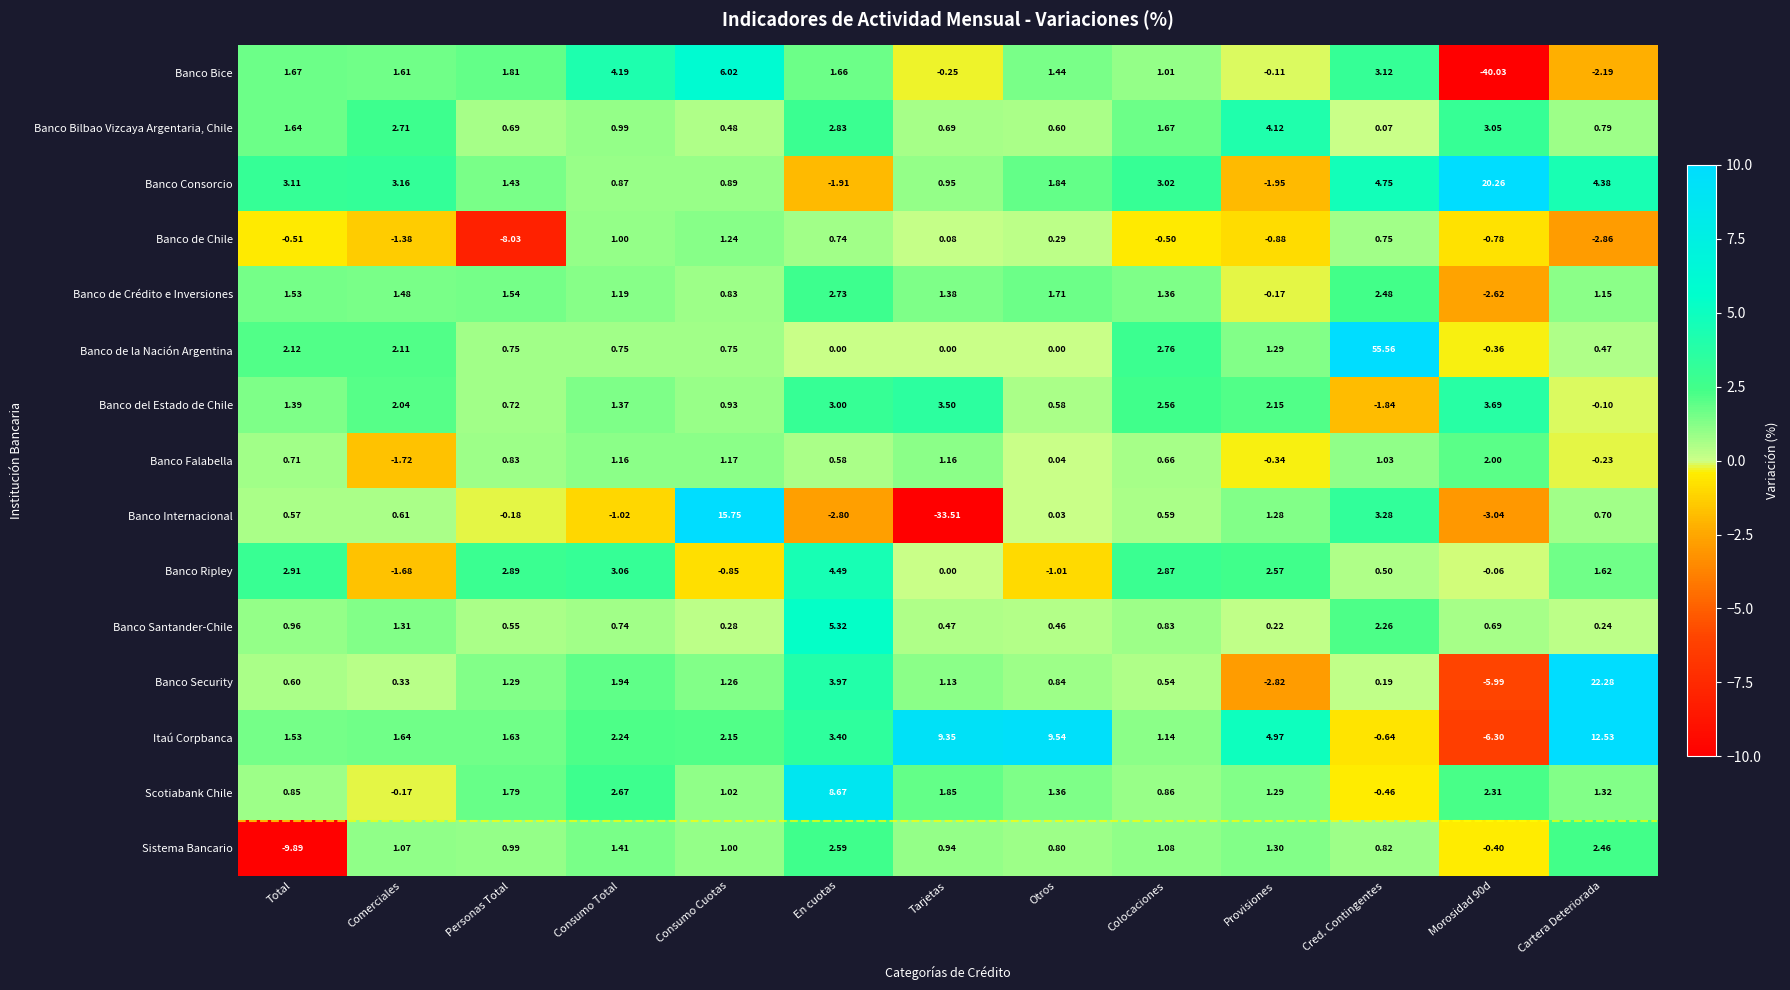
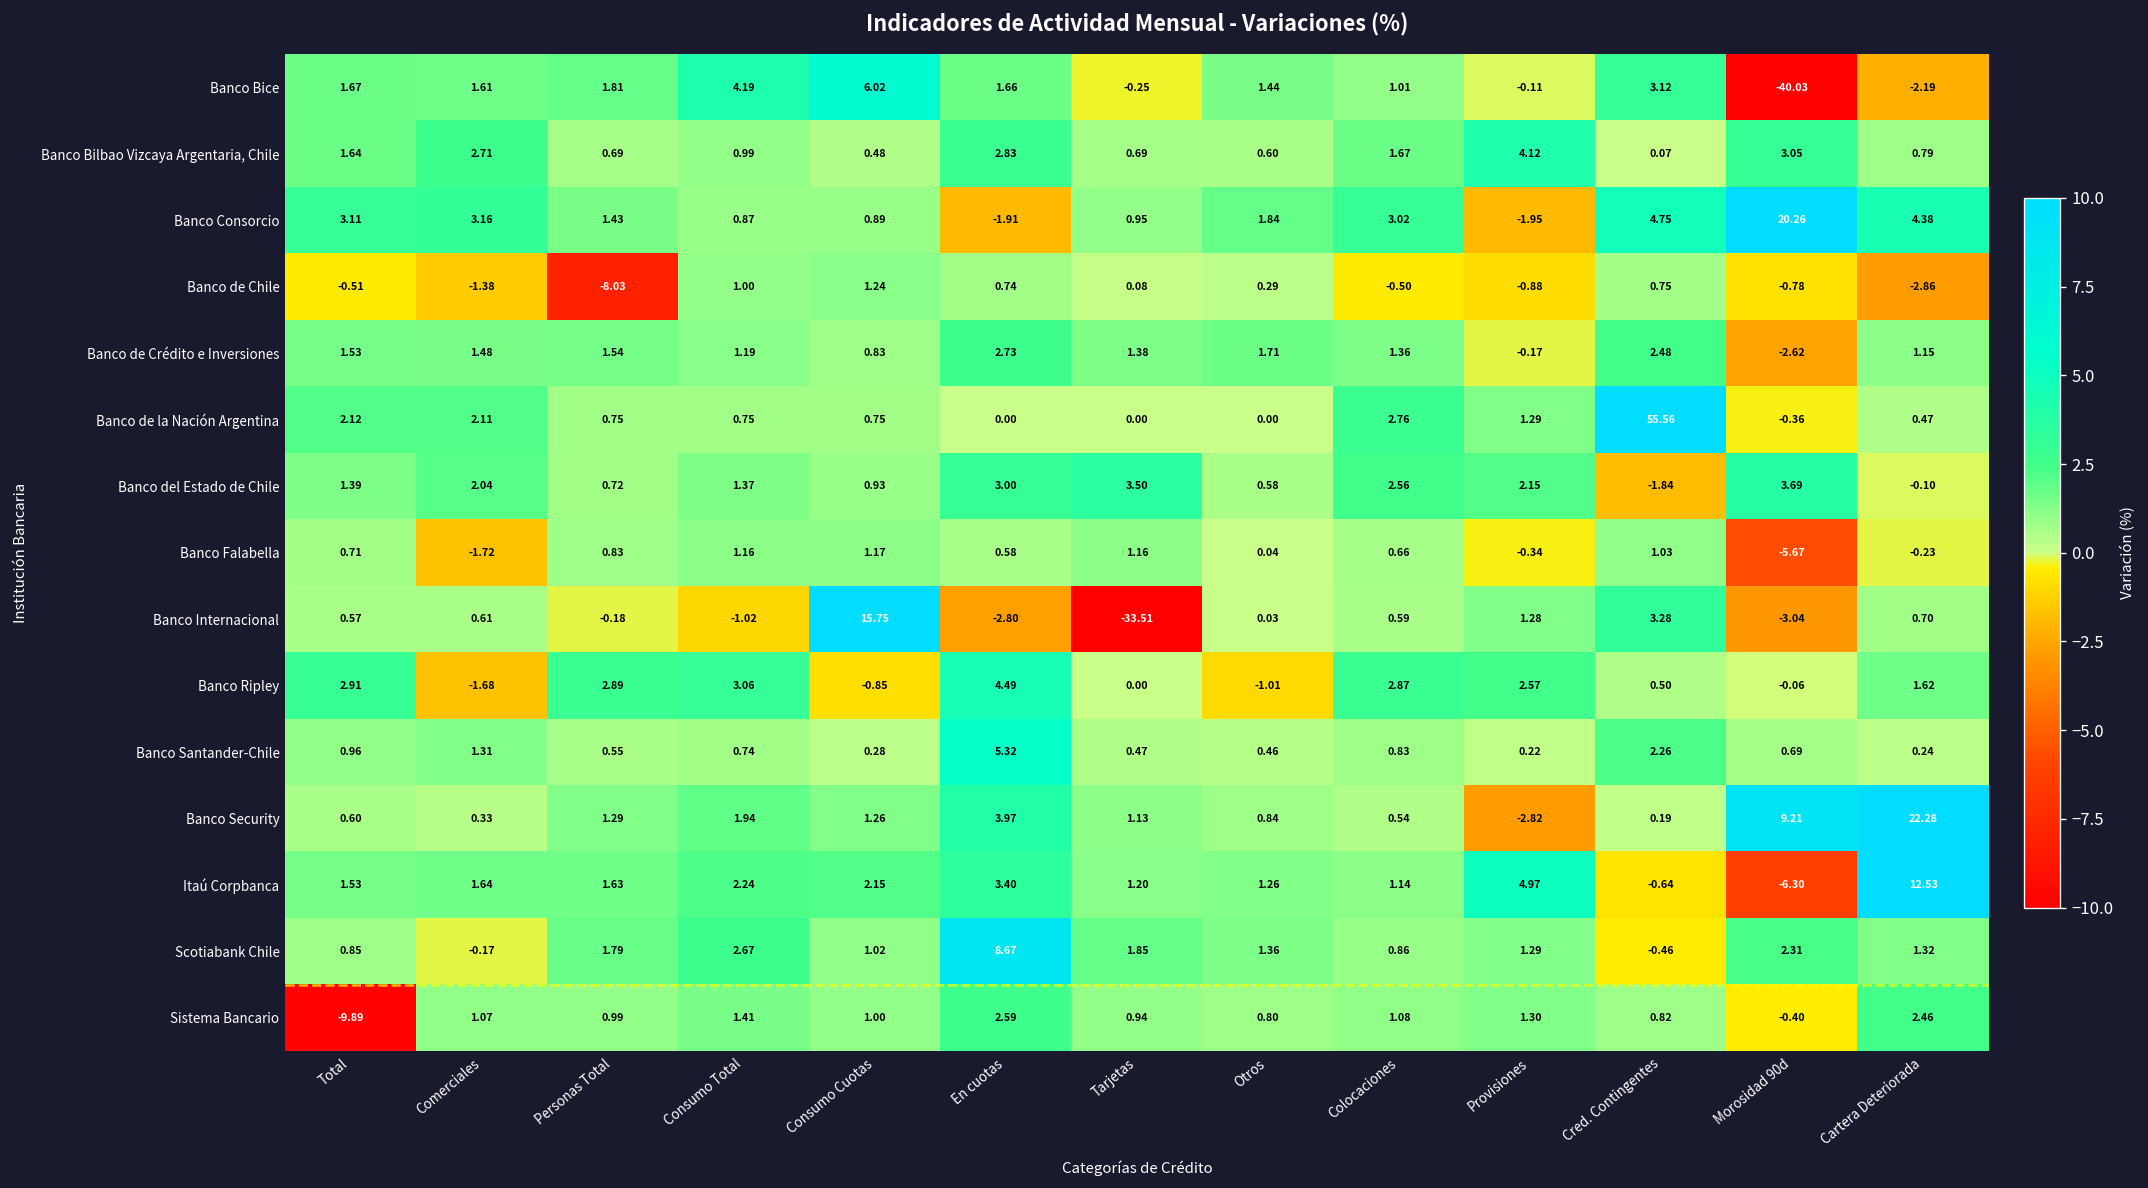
  {
    "Banco Bice": {
      "Total": 1.67,
      "Comerciales": 1.61,
      "Personas Total": 1.81,
      "Consumo Total": 4.19,
      "Consumo Cuotas": 6.02,
      "En cuotas": 1.66,
      "Tarjetas": -0.25,
      "Otros": 1.44,
      "Colocaciones": 1.01,
      "Provisiones": -0.11,
      "Cred. Contingentes": 3.12,
      "Morosidad 90d": -40.03,
      "Cartera Deteriorada": -2.19
    },
    "Banco Bilbao Vizcaya Argentaria, Chile": {
      "Total": 1.64,
      "Comerciales": 2.71,
      "Personas Total": 0.69,
      "Consumo Total": 0.99,
      "Consumo Cuotas": 0.48,
      "En cuotas": 2.83,
      "Tarjetas": 0.69,
      "Otros": 0.60,
      "Colocaciones": 1.67,
      "Provisiones": 4.12,
      "Cred. Contingentes": 0.07,
      "Morosidad 90d": 3.05,
      "Cartera Deteriorada": 0.79
    },
    "Banco Consorcio": {
      "Total": 3.11,
      "Comerciales": 3.16,
      "Personas Total": 1.43,
      "Consumo Total": 0.87,
      "Consumo Cuotas": 0.89,
      "En cuotas": -1.91,
      "Tarjetas": 0.95,
      "Otros": 1.84,
      "Colocaciones": 3.02,
      "Provisiones": -1.95,
      "Cred. Contingentes": 4.75,
      "Morosidad 90d": 20.26,
      "Cartera Deteriorada": 4.38
    },
    "Banco de Chile": {
      "Total": -0.51,
      "Comerciales": -1.38,
      "Personas Total": -8.03,
      "Consumo Total": 1.00,
      "Consumo Cuotas": 1.24,
      "En cuotas": 0.74,
      "Tarjetas": 0.08,
      "Otros": 0.29,
      "Colocaciones": -0.50,
      "Provisiones": -0.88,
      "Cred. Contingentes": 0.75,
      "Morosidad 90d": -0.78,
      "Cartera Deteriorada": -2.86
    },
    "Banco de Crédito e Inversiones": {
      "Total": 1.53,
      "Comerciales": 1.48,
      "Personas Total": 1.54,
      "Consumo Total": 1.19,
      "Consumo Cuotas": 0.83,
      "En cuotas": 2.73,
      "Tarjetas": 1.38,
      "Otros": 1.71,
      "Colocaciones": 1.36,
      "Provisiones": -0.17,
      "Cred. Contingentes": 2.48,
      "Morosidad 90d": -2.62,
      "Cartera Deteriorada": 1.15
    },
    "Banco de la Nación Argentina": {
      "Total": 2.12,
      "Comerciales": 2.11,
      "Personas Total": 0.75,
      "Consumo Total": 0.75,
      "Consumo Cuotas": 0.75,
      "En cuotas": 0.00,
      "Tarjetas": 0.00,
      "Otros": 0.00,
      "Colocaciones": 2.76,
      "Provisiones": 1.29,
      "Cred. Contingentes": 55.56,
      "Morosidad 90d": -0.36,
      "Cartera Deteriorada": 0.47
    },
    "Banco del Estado de Chile": {
      "Total": 1.39,
      "Comerciales": 2.04,
      "Personas Total": 0.72,
      "Consumo Total": 1.37,
      "Consumo Cuotas": 0.93,
      "En cuotas": 3.00,
      "Tarjetas": 3.50,
      "Otros": 0.58,
      "Colocaciones": 2.56,
      "Provisiones": 2.15,
      "Cred. Contingentes": -1.84,
      "Morosidad 90d": 3.69,
      "Cartera Deteriorada": -0.10
    },
    "Banco Falabella": {
      "Total": 0.71,
      "Comerciales": -1.72,
      "Personas Total": 0.83,
      "Consumo Total": 1.16,
      "Consumo Cuotas": 1.17,
      "En cuotas": 0.58,
      "Tarjetas": 1.16,
      "Otros": 0.04,
      "Colocaciones": 0.66,
      "Provisiones": -0.34,
      "Cred. Contingentes": 1.03,
-     "Morosidad 90d": 2.00,
+     "Morosidad 90d": -5.67,
      "Cartera Deteriorada": -0.23
    },
    "Banco Internacional": {
      "Total": 0.57,
      "Comerciales": 0.61,
      "Personas Total": -0.18,
      "Consumo Total": -1.02,
      "Consumo Cuotas": 15.75,
      "En cuotas": -2.80,
      "Tarjetas": -33.51,
      "Otros": 0.03,
      "Colocaciones": 0.59,
      "Provisiones": 1.28,
      "Cred. Contingentes": 3.28,
      "Morosidad 90d": -3.04,
      "Cartera Deteriorada": 0.70
    },
    "Banco Ripley": {
      "Total": 2.91,
      "Comerciales": -1.68,
      "Personas Total": 2.89,
      "Consumo Total": 3.06,
      "Consumo Cuotas": -0.85,
      "En cuotas": 4.49,
      "Tarjetas": 0.00,
      "Otros": -1.01,
      "Colocaciones": 2.87,
      "Provisiones": 2.57,
      "Cred. Contingentes": 0.50,
      "Morosidad 90d": -0.06,
      "Cartera Deteriorada": 1.62
    },
    "Banco Santander-Chile": {
      "Total": 0.96,
      "Comerciales": 1.31,
      "Personas Total": 0.55,
      "Consumo Total": 0.74,
      "Consumo Cuotas": 0.28,
      "En cuotas": 5.32,
      "Tarjetas": 0.47,
      "Otros": 0.46,
      "Colocaciones": 0.83,
      "Provisiones": 0.22,
      "Cred. Contingentes": 2.26,
      "Morosidad 90d": 0.69,
      "Cartera Deteriorada": 0.24
    },
    "Banco Security": {
      "Total": 0.60,
      "Comerciales": 0.33,
      "Personas Total": 1.29,
      "Consumo Total": 1.94,
      "Consumo Cuotas": 1.26,
      "En cuotas": 3.97,
      "Tarjetas": 1.13,
      "Otros": 0.84,
      "Colocaciones": 0.54,
      "Provisiones": -2.82,
      "Cred. Contingentes": 0.19,
-     "Morosidad 90d": -5.99,
+     "Morosidad 90d": 9.21,
      "Cartera Deteriorada": 22.28
    },
    "Itaú Corpbanca": {
      "Total": 1.53,
      "Comerciales": 1.64,
      "Personas Total": 1.63,
      "Consumo Total": 2.24,
      "Consumo Cuotas": 2.15,
      "En cuotas": 3.40,
-     "Tarjetas": 9.35,
-     "Otros": 9.54,
+     "Tarjetas": 1.20,
+     "Otros": 1.26,
      "Colocaciones": 1.14,
      "Provisiones": 4.97,
      "Cred. Contingentes": -0.64,
      "Morosidad 90d": -6.30,
      "Cartera Deteriorada": 12.53
    },
    "Scotiabank Chile": {
      "Total": 0.85,
      "Comerciales": -0.17,
      "Personas Total": 1.79,
      "Consumo Total": 2.67,
      "Consumo Cuotas": 1.02,
      "En cuotas": 8.67,
      "Tarjetas": 1.85,
      "Otros": 1.36,
      "Colocaciones": 0.86,
      "Provisiones": 1.29,
      "Cred. Contingentes": -0.46,
      "Morosidad 90d": 2.31,
      "Cartera Deteriorada": 1.32
    },
    "Sistema Bancario": {
      "Total": -9.89,
      "Comerciales": 1.07,
      "Personas Total": 0.99,
      "Consumo Total": 1.41,
      "Consumo Cuotas": 1.00,
      "En cuotas": 2.59,
      "Tarjetas": 0.94,
      "Otros": 0.80,
      "Colocaciones": 1.08,
      "Provisiones": 1.30,
      "Cred. Contingentes": 0.82,
      "Morosidad 90d": -0.40,
      "Cartera Deteriorada": 2.46
    }
  }
